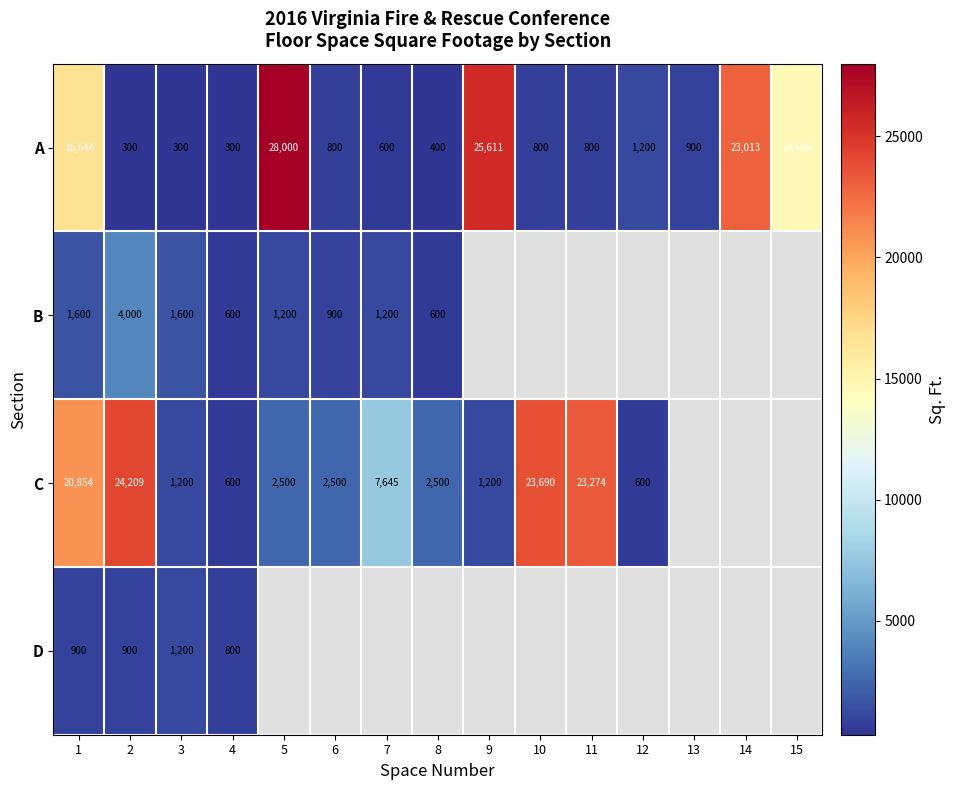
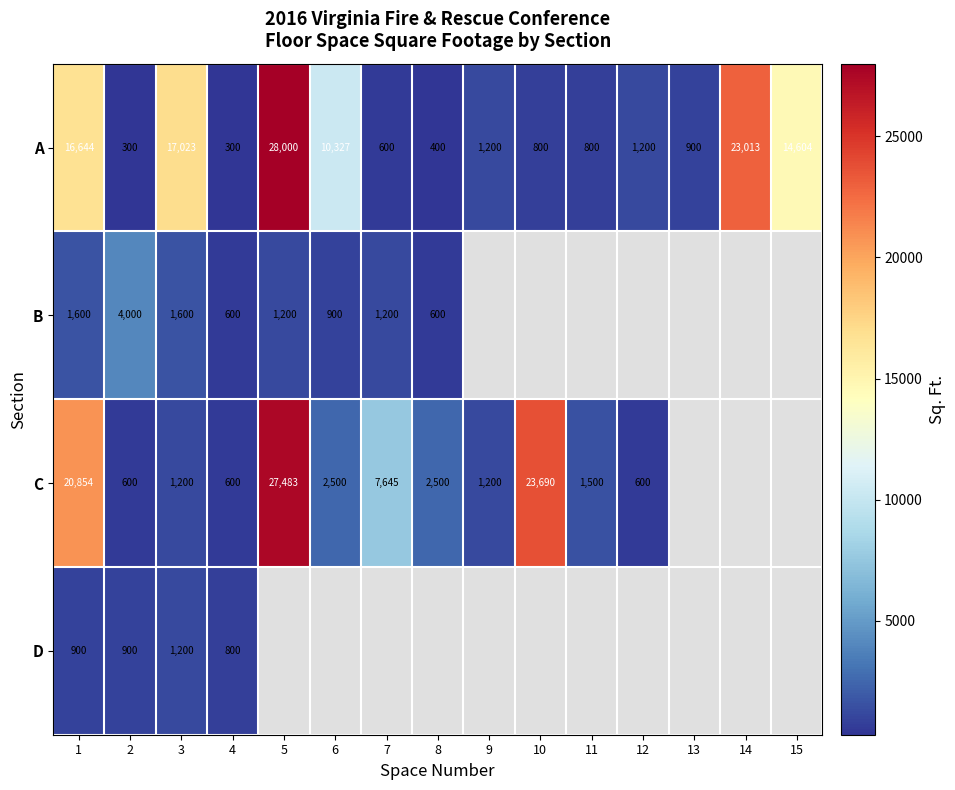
  {
    "A": {
      "1": "16,644",
      "2": "300",
-     "3": "300",
+     "3": "17,023",
      "4": "300",
      "5": "28,000",
-     "6": "800",
+     "6": "10,327",
      "7": "600",
      "8": "400",
-     "9": "25,611",
+     "9": "1,200",
      "10": "800",
      "11": "800",
      "12": "1,200",
      "13": "900",
      "14": "23,013",
      "15": "14,604"
    },
    "B": {
      "1": "1,600",
      "2": "4,000",
      "3": "1,600",
      "4": "600",
      "5": "1,200",
      "6": "900",
      "7": "1,200",
      "8": "600"
    },
    "C": {
      "1": "20,854",
-     "2": "24,209",
+     "2": "600",
      "3": "1,200",
      "4": "600",
-     "5": "2,500",
+     "5": "27,483",
      "6": "2,500",
      "7": "7,645",
      "8": "2,500",
      "9": "1,200",
      "10": "23,690",
-     "11": "23,274",
+     "11": "1,500",
      "12": "600"
    },
    "D": {
      "1": "900",
      "2": "900",
      "3": "1,200",
      "4": "800"
    }
  }
